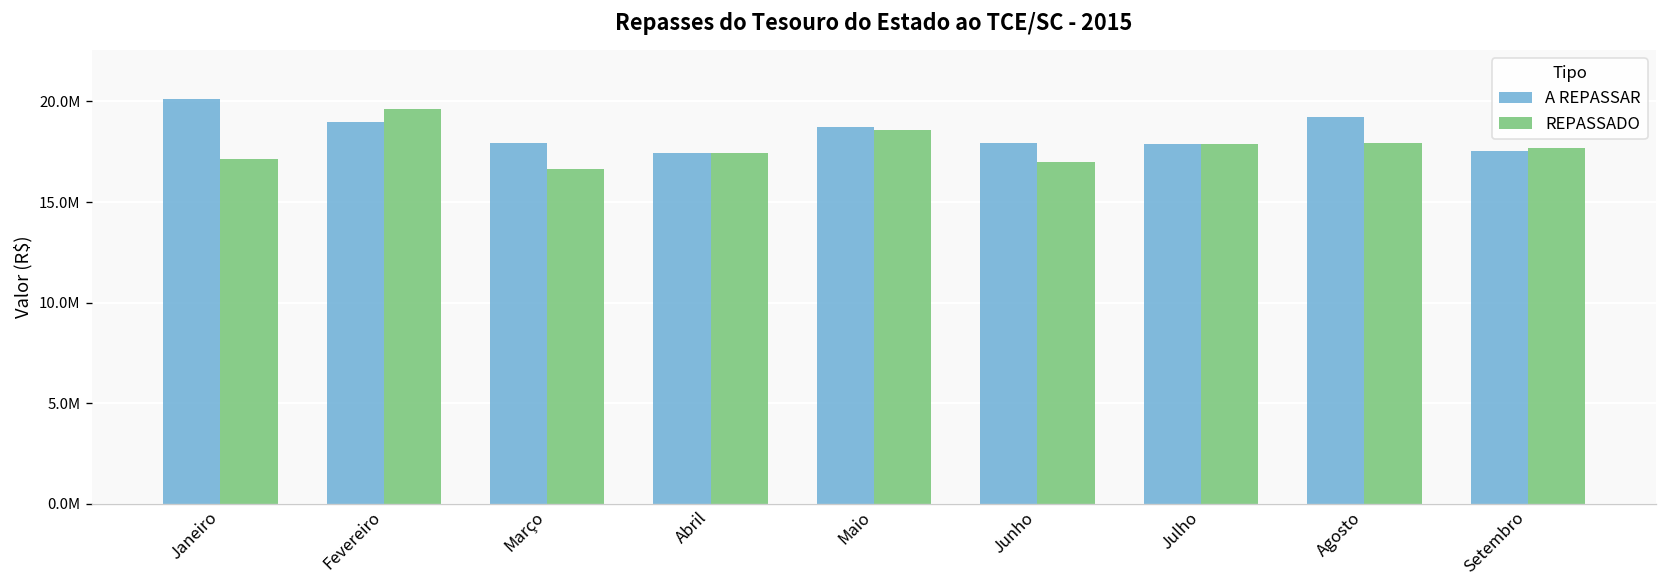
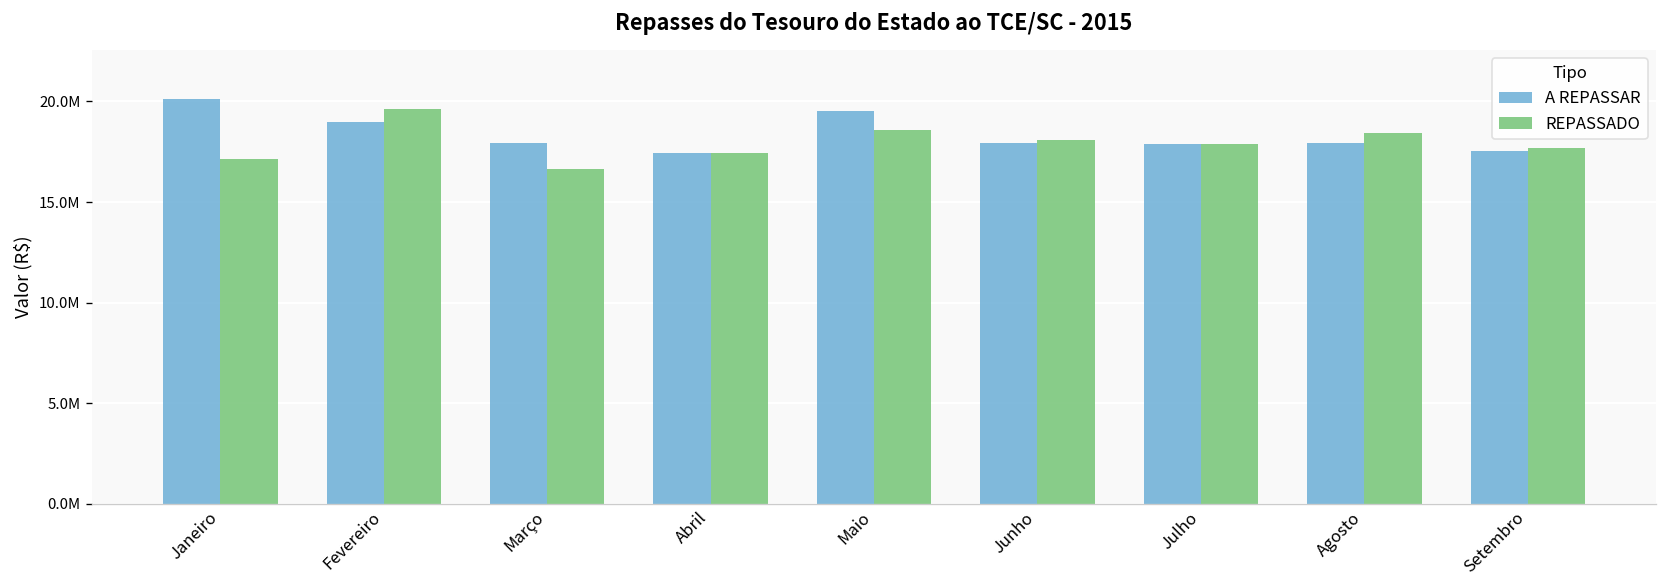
  {
    "A REPASSAR": {
      "Janeiro": 20100000,
      "Fevereiro": 19000000,
      "Março": 17900000,
      "Abril": 17400000,
-     "Maio": 18700000,
+     "Maio": 19500000,
      "Junho": 17900000,
      "Julho": 17900000,
-     "Agosto": 19200000,
+     "Agosto": 17900000,
      "Setembro": 17500000
    },
    "REPASSADO": {
      "Janeiro": 17100000,
      "Fevereiro": 19600000,
      "Março": 16700000,
      "Abril": 17400000,
      "Maio": 18600000,
-     "Junho": 17000000,
+     "Junho": 18100000,
      "Julho": 17900000,
-     "Agosto": 17900000,
+     "Agosto": 18400000,
      "Setembro": 17700000
    }
  }
